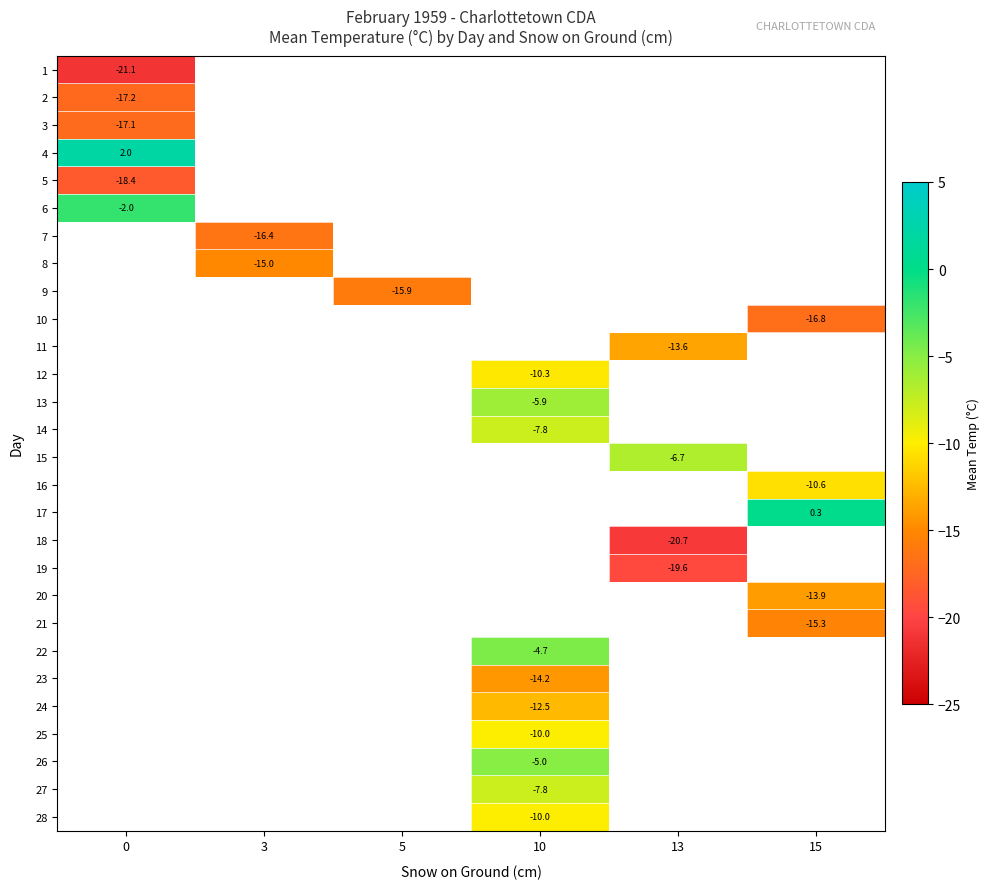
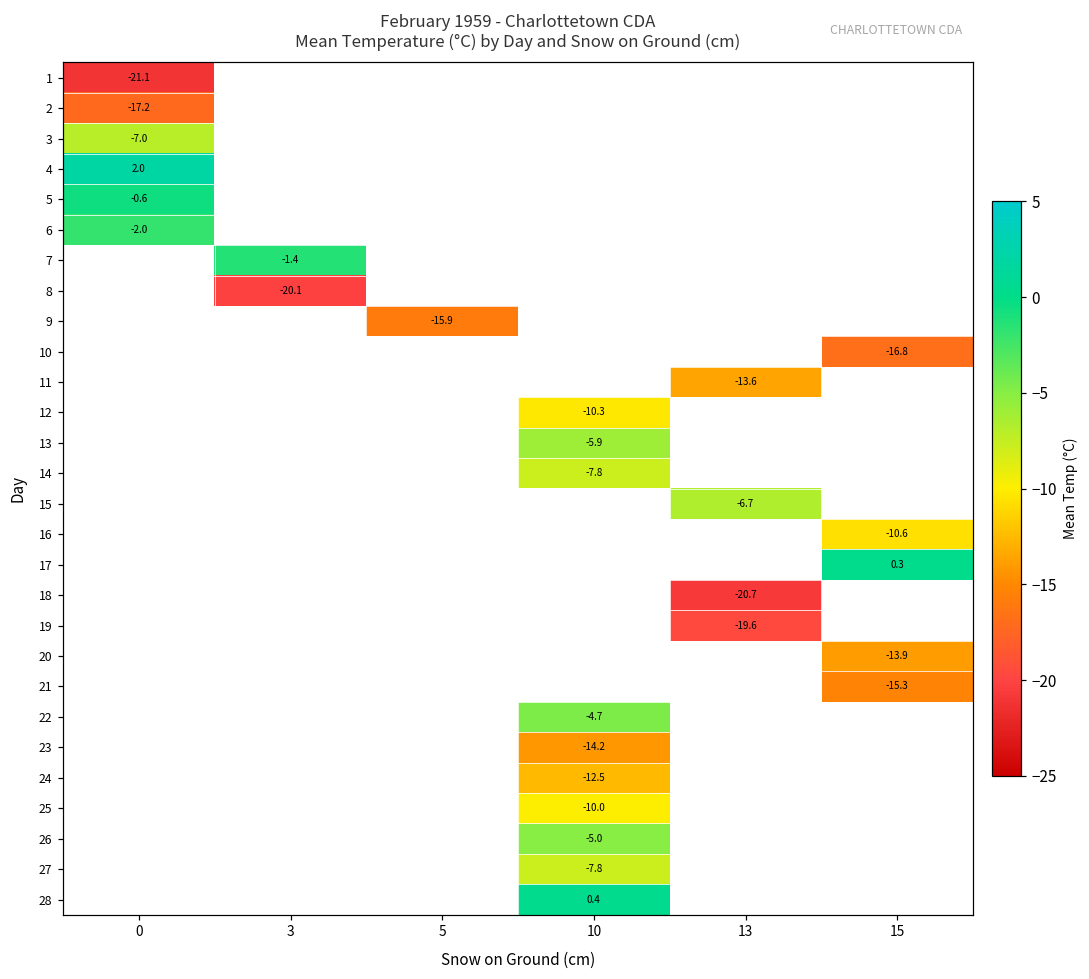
  {
    "1": {
      "0": -21.1
    },
    "2": {
      "0": -17.2
    },
    "3": {
-     "0": -17.1
+     "0": -7.0
    },
    "4": {
      "0": 2.0
    },
    "5": {
-     "0": -18.4
+     "0": -0.6
    },
    "6": {
      "0": -2.0
    },
    "7": {
-     "3": -16.4
+     "3": -1.4
    },
    "8": {
-     "3": -15.0
+     "3": -20.1
    },
    "9": {
      "5": -15.9
    },
    "10": {
      "15": -16.8
    },
    "11": {
      "13": -13.6
    },
    "12": {
      "10": -10.3
    },
    "13": {
      "10": -5.9
    },
    "14": {
      "10": -7.8
    },
    "15": {
      "13": -6.7
    },
    "16": {
      "15": -10.6
    },
    "17": {
      "15": 0.3
    },
    "18": {
      "13": -20.7
    },
    "19": {
      "13": -19.6
    },
    "20": {
      "15": -13.9
    },
    "21": {
      "15": -15.3
    },
    "22": {
      "10": -4.7
    },
    "23": {
      "10": -14.2
    },
    "24": {
      "10": -12.5
    },
    "25": {
      "10": -10.0
    },
    "26": {
      "10": -5.0
    },
    "27": {
      "10": -7.8
    },
    "28": {
-     "10": -10.0
+     "10": 0.4
    }
  }
